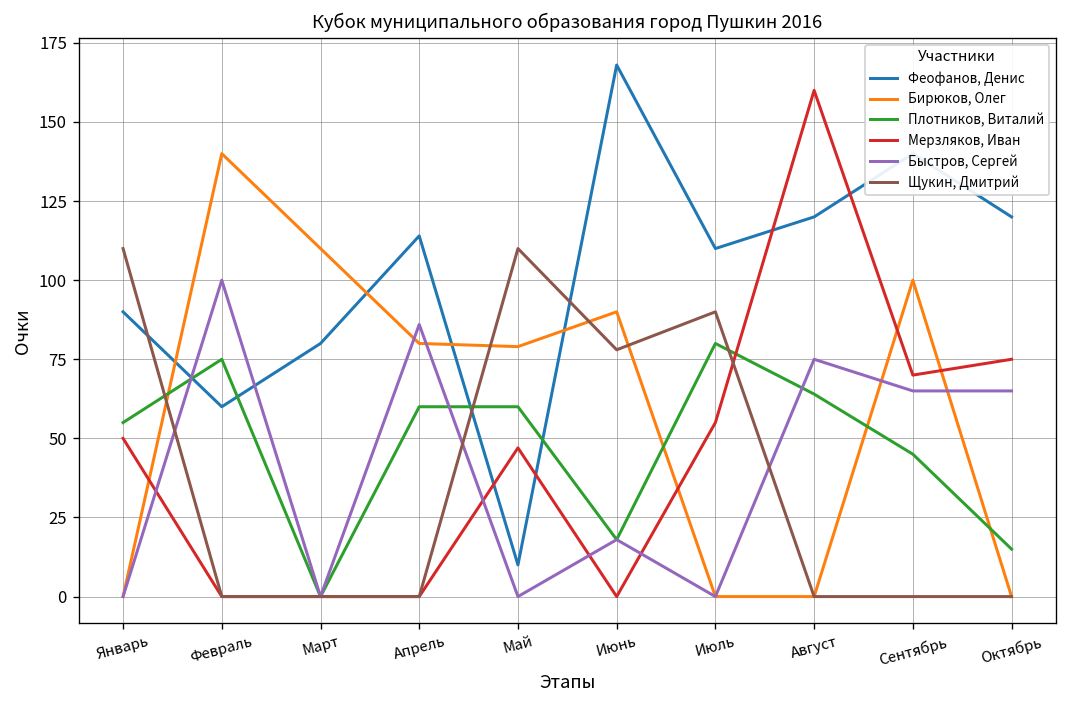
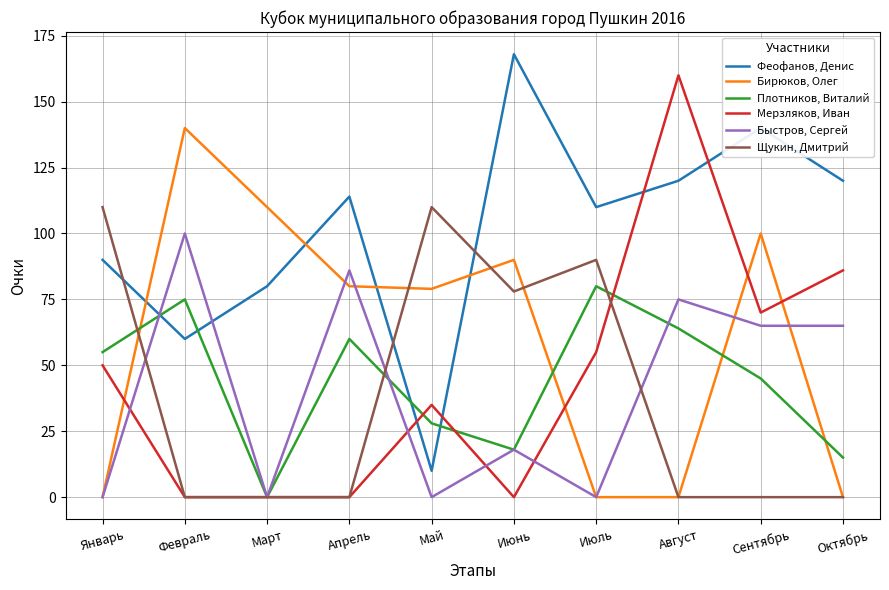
  {
    "Феофанов, Денис": {
      "Январь": 90,
      "Февраль": 60,
      "Март": 80,
      "Апрель": 114,
      "Май": 10,
      "Июнь": 168,
      "Июль": 110,
      "Август": 120,
      "Октябрь": 120
    },
    "Бирюков, Олег": {
      "Февраль": 140,
      "Март": 110,
      "Апрель": 80,
      "Май": 79,
      "Июнь": 90,
      "Сентябрь": 100
    },
    "Плотников, Виталий": {
      "Январь": 55,
      "Февраль": 75,
      "Апрель": 60,
-     "Май": 60,
+     "Май": 28,
      "Июль": 80,
      "Август": 64,
      "Сентябрь": 45,
      "Октябрь": 15
    },
    "Мерзляков, Иван": {
      "Январь": 50,
-     "Май": 47,
+     "Май": 35,
      "Июнь": 0,
      "Июль": 55,
      "Август": 160,
      "Сентябрь": 70,
-     "Октябрь": 75
+     "Октябрь": 86
    },
    "Быстров, Сергей": {
      "Февраль": 100,
      "Апрель": 86,
      "Май": 0,
      "Август": 75,
      "Сентябрь": 65,
      "Октябрь": 65
    },
    "Щукин, Дмитрий": {
      "Январь": 110,
      "Май": 110,
      "Июнь": 78,
      "Июль": 90,
      "Сентябрь": 0
    }
  }
